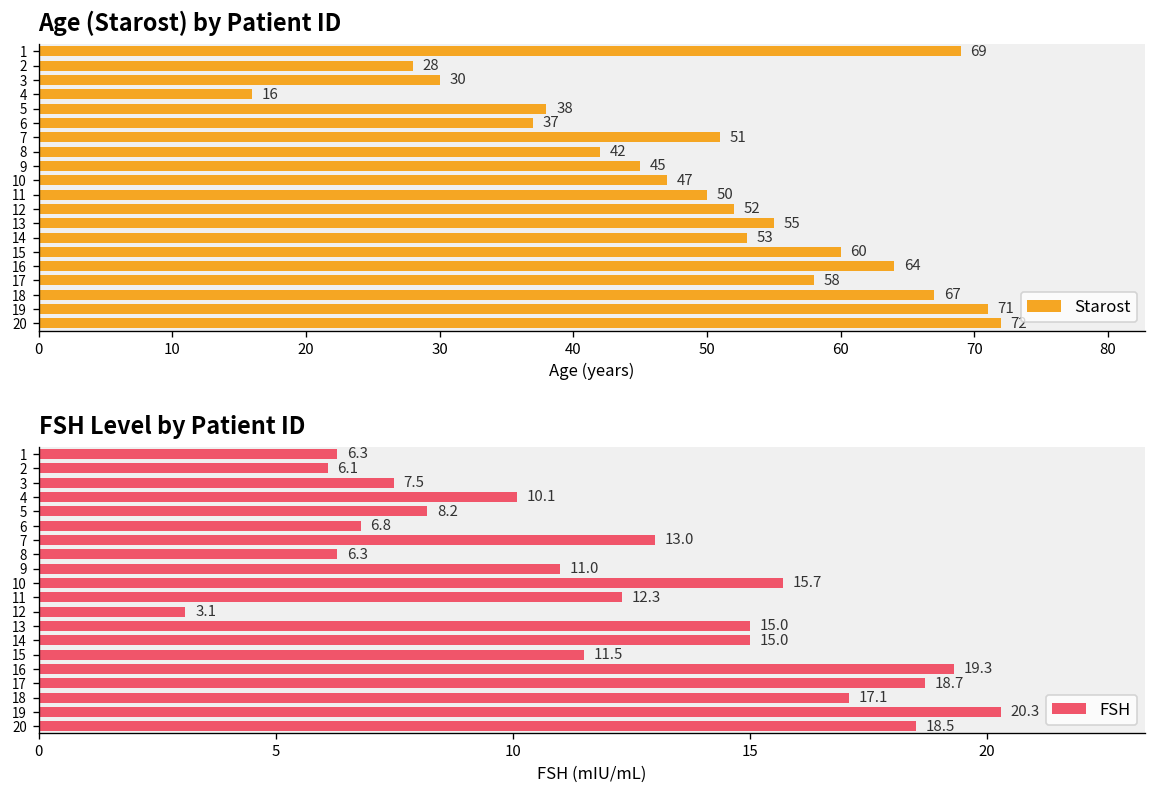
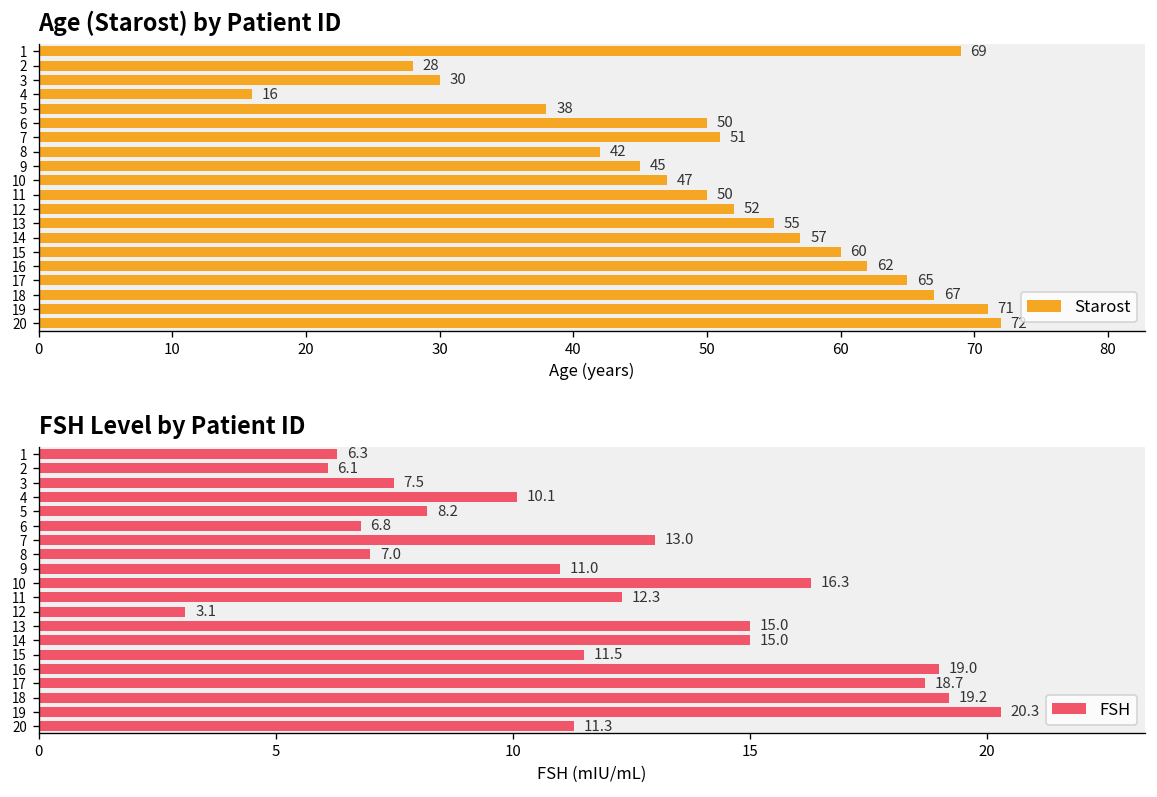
  {
    "Age (Starost) by Patient ID": {
      "1": 69,
      "2": 28,
      "3": 30,
      "4": 16,
      "5": 38,
-     "6": 37,
+     "6": 50,
      "7": 51,
      "8": 42,
      "9": 45,
      "10": 47,
      "11": 50,
      "12": 52,
      "13": 55,
-     "14": 53,
+     "14": 57,
      "15": 60,
-     "16": 64,
-     "17": 58,
+     "16": 62,
+     "17": 65,
      "18": 67,
      "19": 71
    },
    "FSH Level by Patient ID": {
      "1": 6.3,
      "2": 6.1,
      "3": 7.5,
      "4": 10.1,
      "5": 8.2,
      "6": 6.8,
      "7": 13.0,
-     "8": 6.3,
+     "8": 7.0,
      "9": 11.0,
-     "10": 15.7,
+     "10": 16.3,
      "11": 12.3,
      "12": 3.1,
      "13": 15.0,
      "14": 15.0,
      "15": 11.5,
-     "16": 19.3,
+     "16": 19.0,
      "17": 18.7,
-     "18": 17.1,
+     "18": 19.2,
      "19": 20.3,
-     "20": 18.5
+     "20": 11.3
    }
  }
